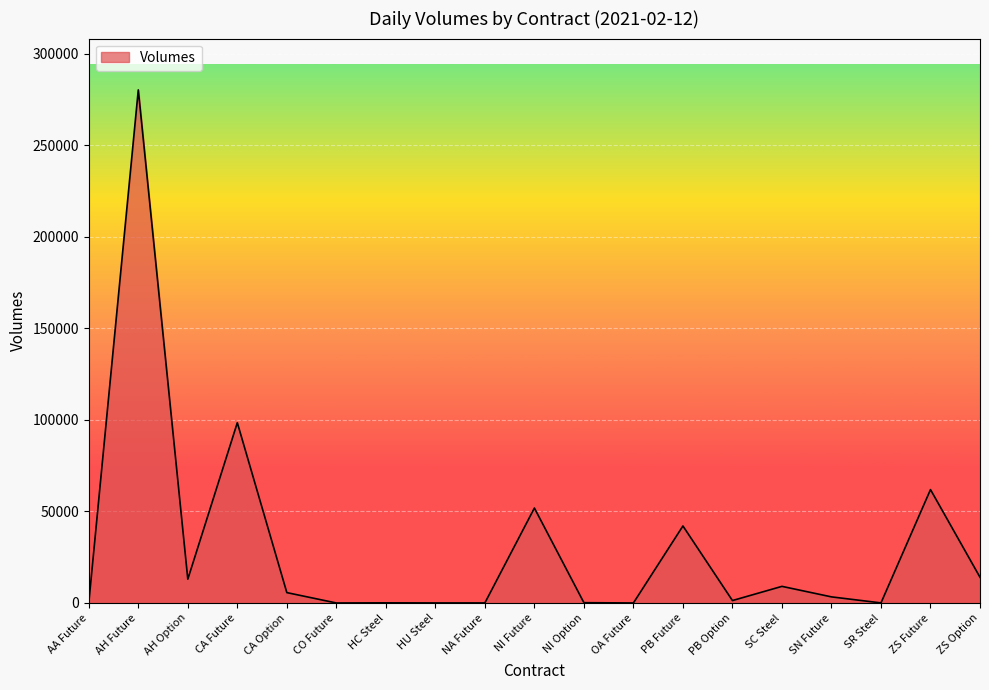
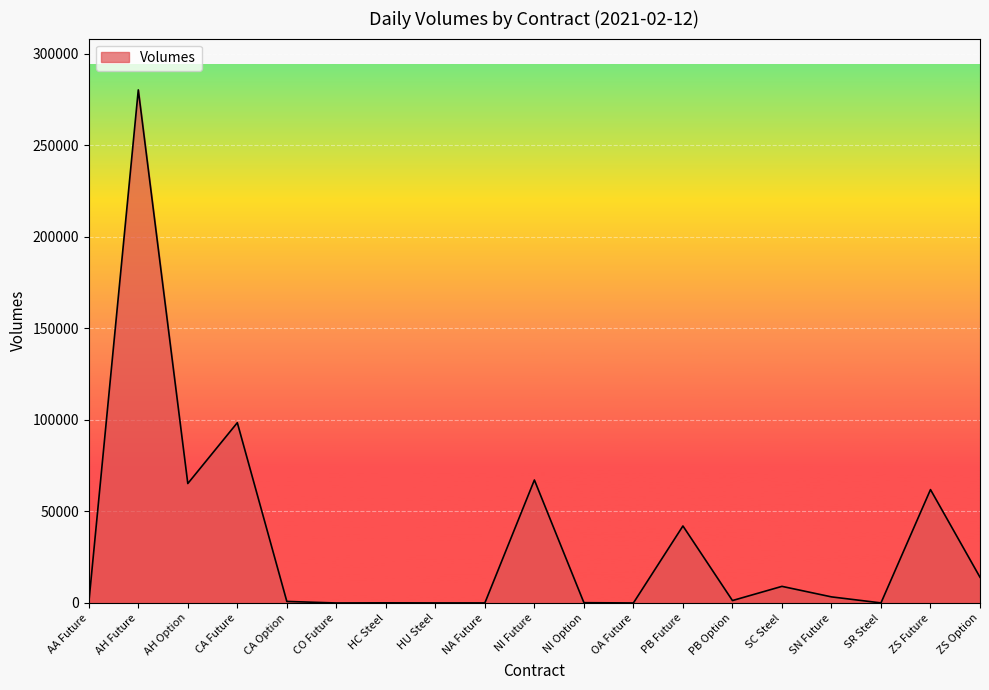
  {
    "AA Future": 0,
    "AH Future": 280000,
-   "AH Option": 13000,
+   "AH Option": 65000,
    "CA Future": 98000,
-   "CA Option": 6000,
+   "CA Option": 1000,
    "CO Future": 0,
    "HC Steel": 0,
    "HU Steel": 0,
    "NA Future": 0,
-   "NI Future": 52000,
+   "NI Future": 67000,
    "NI Option": 0,
    "OA Future": 0,
    "PB Future": 42000,
    "PB Option": 1000,
    "SC Steel": 9000,
    "SN Future": 3000,
    "SR Steel": 0,
    "ZS Future": 62000,
    "ZS Option": 14000
  }
